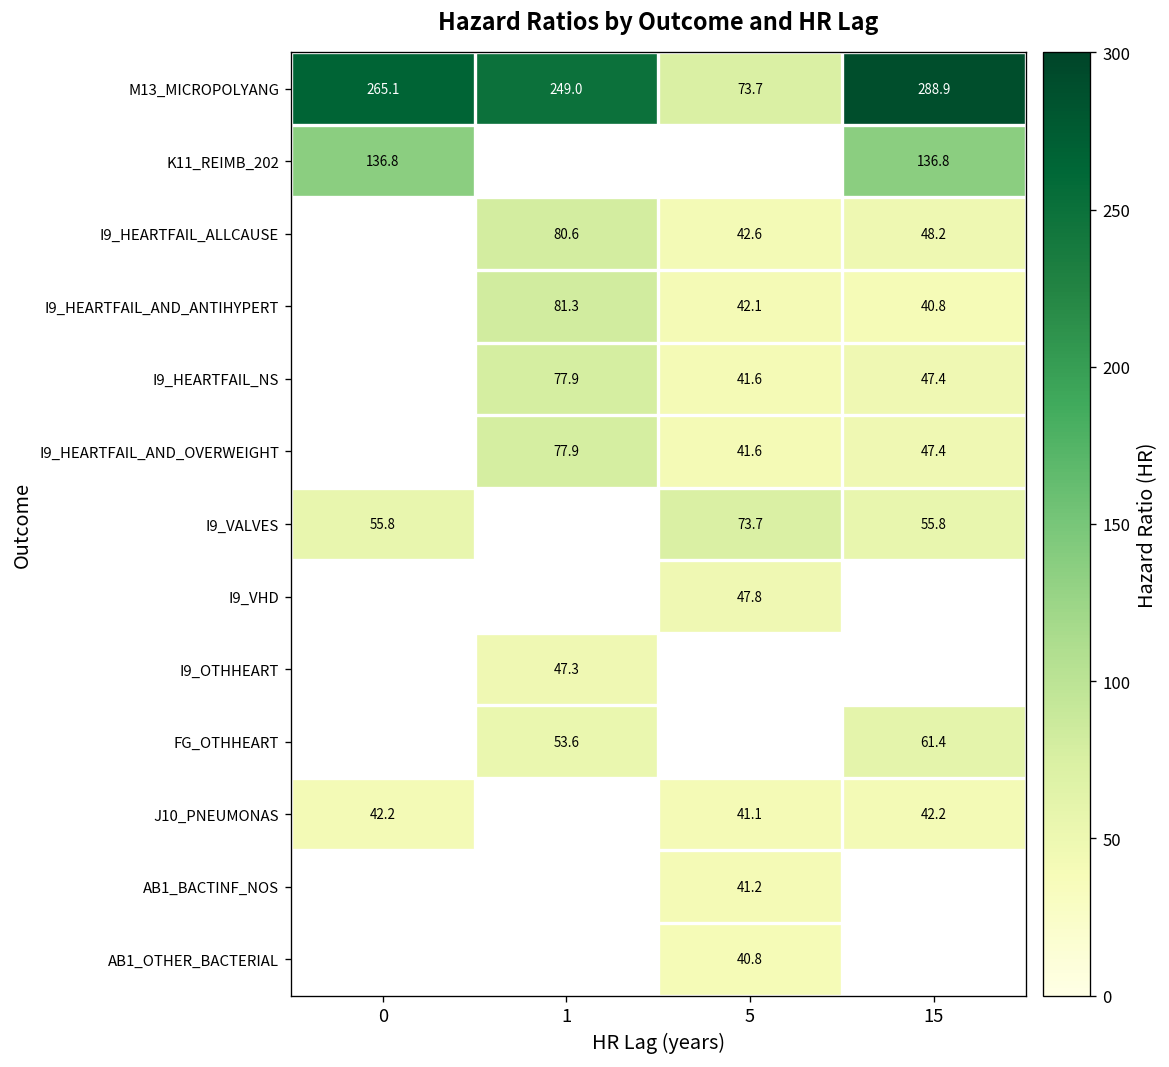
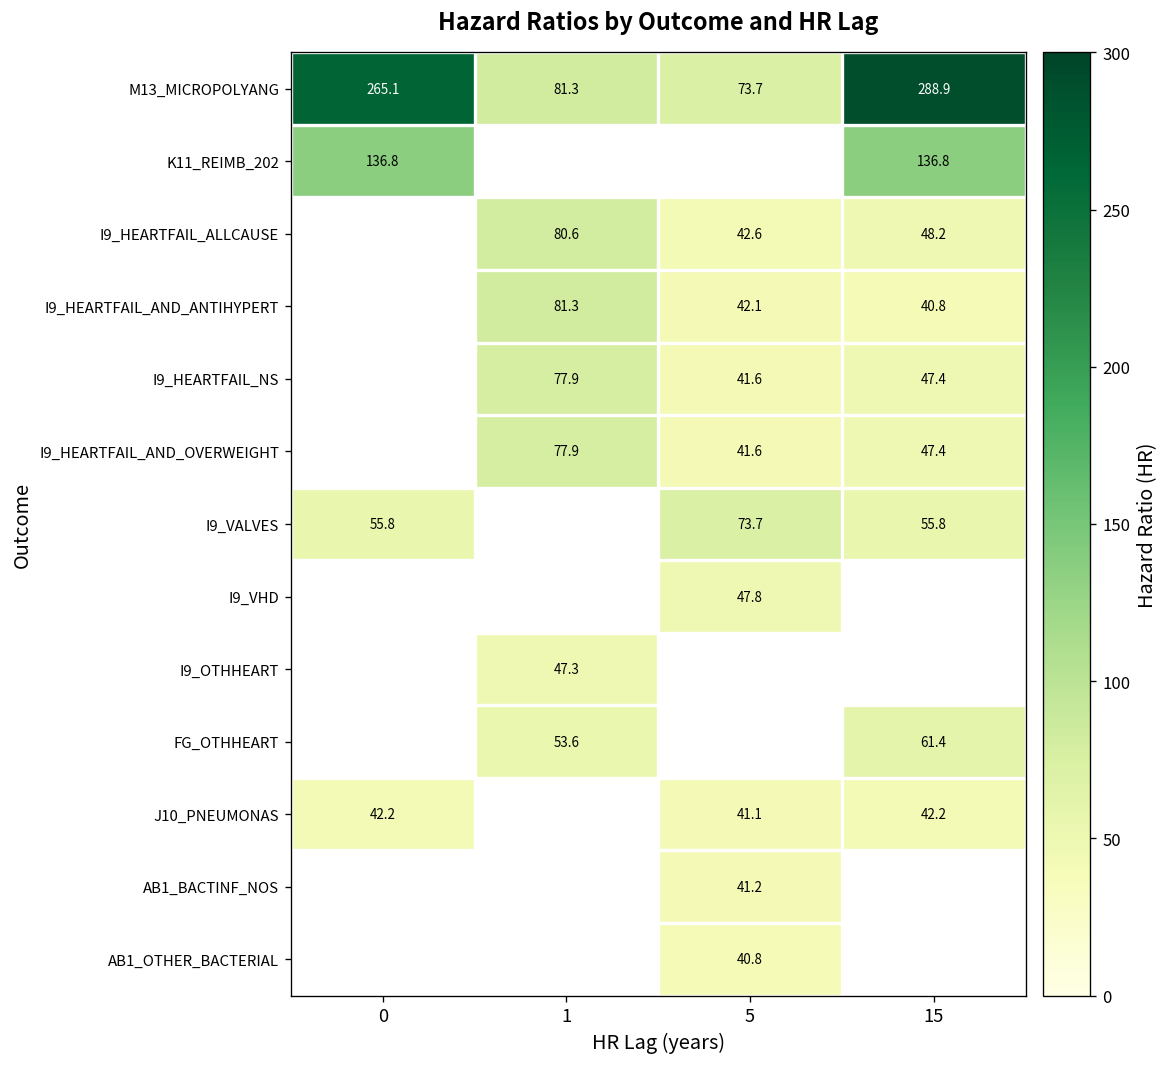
  {
    "M13_MICROPOLYANG": {
      "0": 265.1,
-     "1": 249.0,
+     "1": 81.3,
      "5": 73.7,
      "15": 288.9
    },
    "K11_REIMB_202": {
      "0": 136.8,
      "15": 136.8
    },
    "I9_HEARTFAIL_ALLCAUSE": {
      "1": 80.6,
      "5": 42.6,
      "15": 48.2
    },
    "I9_HEARTFAIL_AND_ANTIHYPERT": {
      "1": 81.3,
      "5": 42.1,
      "15": 40.8
    },
    "I9_HEARTFAIL_NS": {
      "1": 77.9,
      "5": 41.6,
      "15": 47.4
    },
    "I9_HEARTFAIL_AND_OVERWEIGHT": {
      "1": 77.9,
      "5": 41.6,
      "15": 47.4
    },
    "I9_VALVES": {
      "0": 55.8,
      "5": 73.7,
      "15": 55.8
    },
    "I9_VHD": {
      "5": 47.8
    },
    "I9_OTHHEART": {
      "1": 47.3
    },
    "FG_OTHHEART": {
      "1": 53.6,
      "15": 61.4
    },
    "J10_PNEUMONAS": {
      "0": 42.2,
      "5": 41.1,
      "15": 42.2
    },
    "AB1_BACTINF_NOS": {
      "5": 41.2
    },
    "AB1_OTHER_BACTERIAL": {
      "5": 40.8
    }
  }
